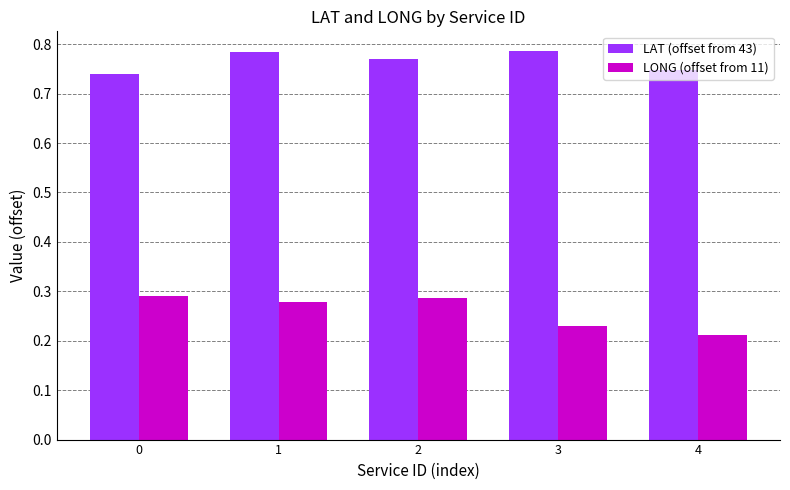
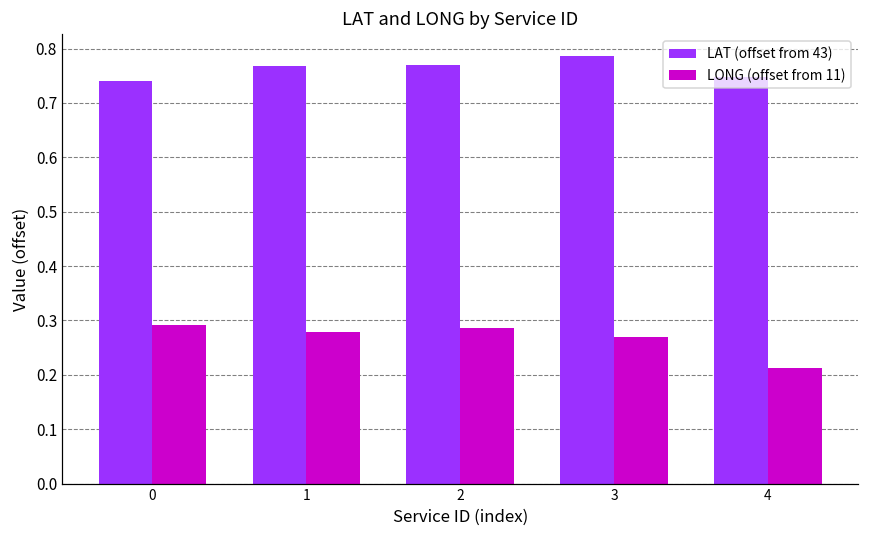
  {
    "LAT (offset from 43)": {
      "0": 0.74,
-     "1": 0.78,
+     "1": 0.77,
      "2": 0.77,
      "3": 0.79
    },
    "LONG (offset from 11)": {
      "0": 0.29,
      "1": 0.28,
      "2": 0.29,
-     "3": 0.23,
+     "3": 0.27,
      "4": 0.21
    }
  }
